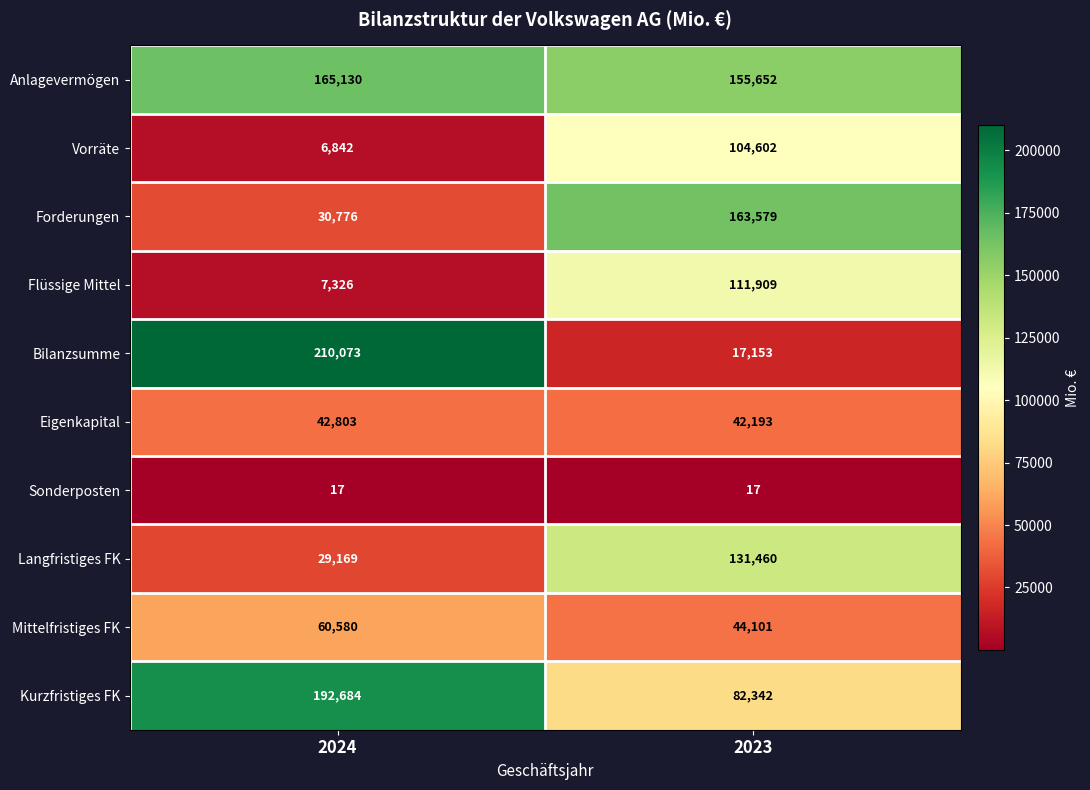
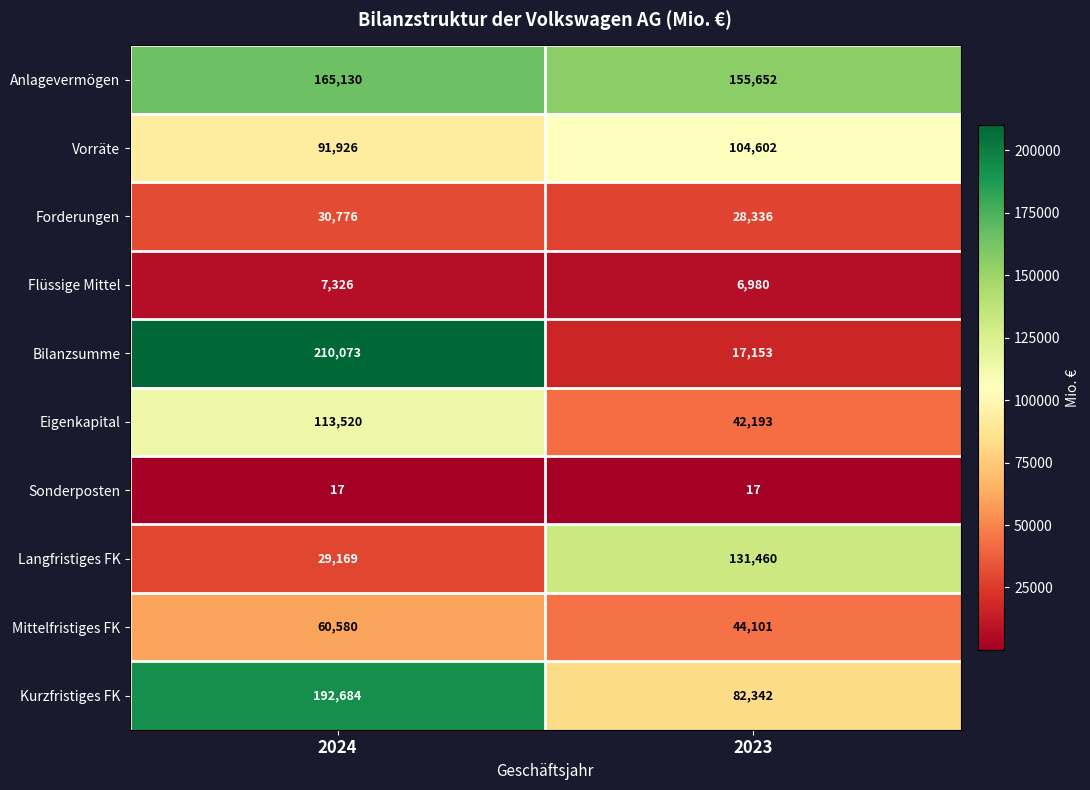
  {
    "Anlagevermögen": {
      "2024": "165,130",
      "2023": "155,652"
    },
    "Vorräte": {
-     "2024": "6,842",
+     "2024": "91,926",
      "2023": "104,602"
    },
    "Forderungen": {
      "2024": "30,776",
-     "2023": "163,579"
+     "2023": "28,336"
    },
    "Flüssige Mittel": {
      "2024": "7,326",
-     "2023": "111,909"
+     "2023": "6,980"
    },
    "Bilanzsumme": {
      "2024": "210,073",
      "2023": "17,153"
    },
    "Eigenkapital": {
-     "2024": "42,803",
+     "2024": "113,520",
      "2023": "42,193"
    },
    "Sonderposten": {
      "2024": "17",
      "2023": "17"
    },
    "Langfristiges FK": {
      "2024": "29,169",
      "2023": "131,460"
    },
    "Mittelfristiges FK": {
      "2024": "60,580",
      "2023": "44,101"
    },
    "Kurzfristiges FK": {
      "2024": "192,684",
      "2023": "82,342"
    }
  }
